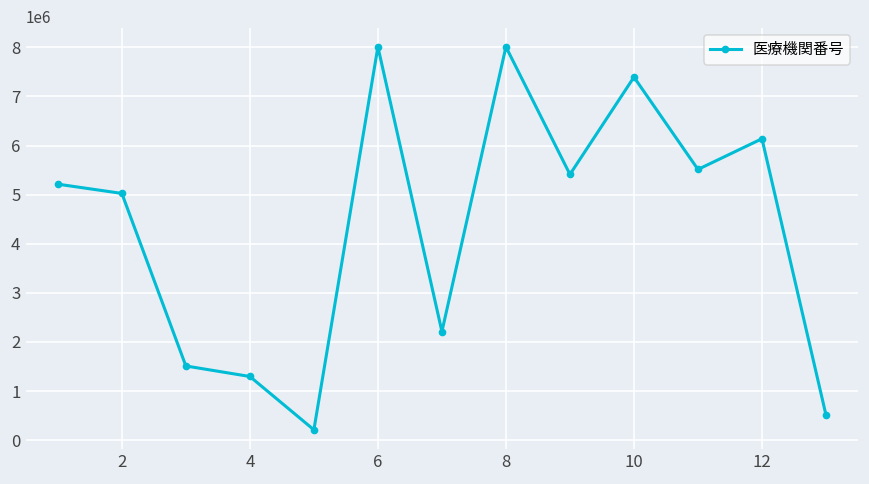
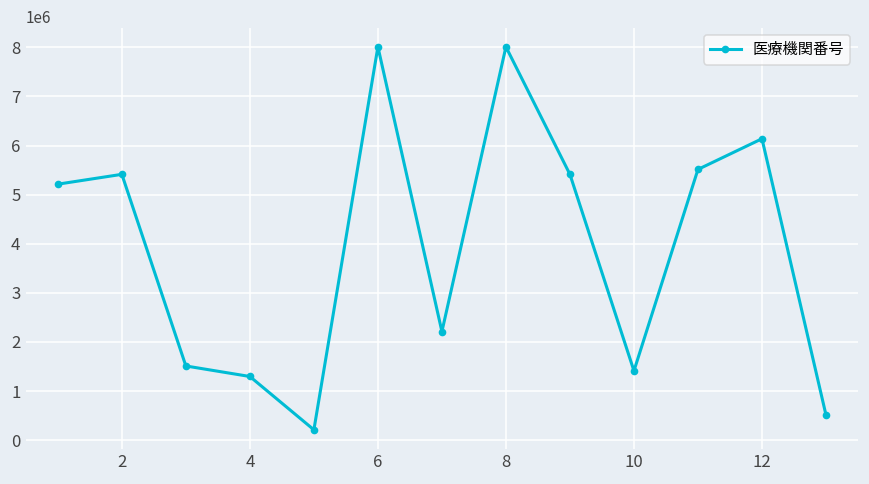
  {
-   "2": 5000000,
+   "2": 5400000,
    "4": 1300000,
    "6": 8000000,
    "8": 8000000,
-   "10": 7400000,
+   "10": 1400000,
    "12": 6100000
  }
